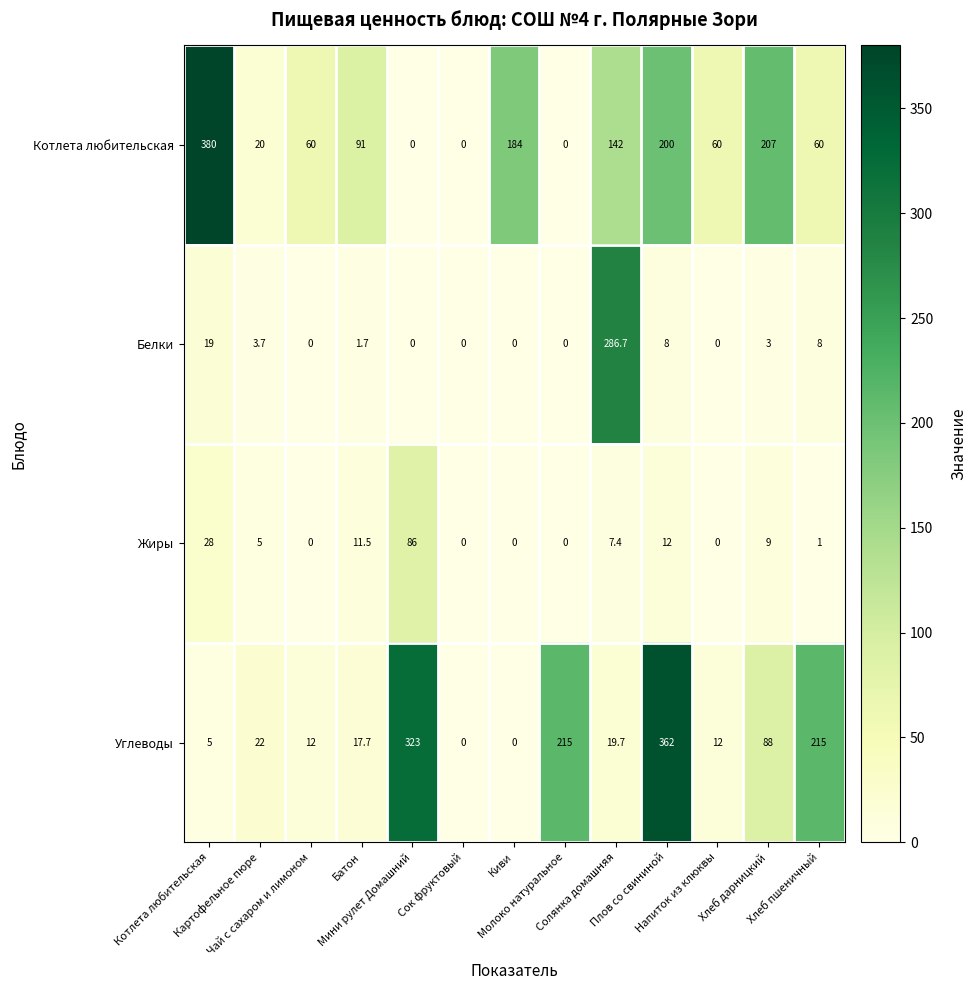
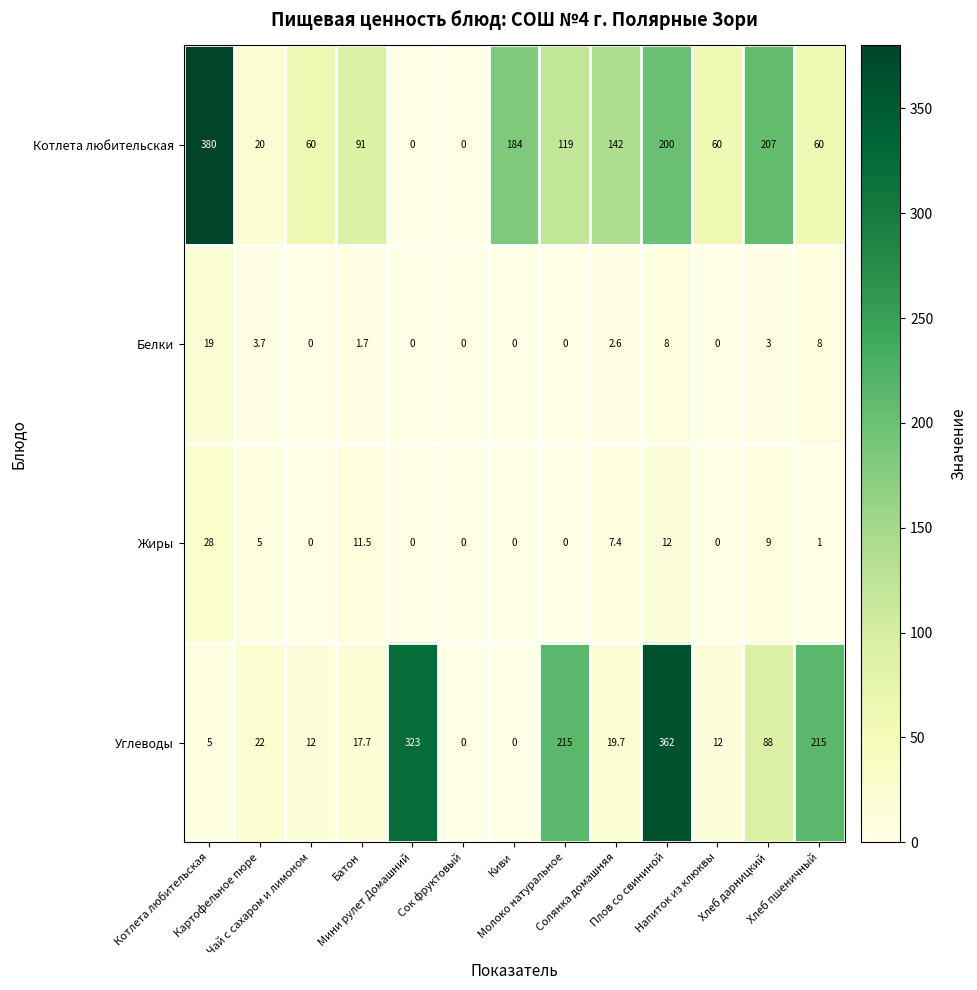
  {
    "Котлета любительская": {
      "Котлета любительская": 380,
      "Картофельное пюре": 20,
      "Чай с сахаром и лимоном": 60,
      "Батон": 91,
      "Мини рулет Домашний": 0,
      "Сок фруктовый": 0,
      "Киви": 184,
-     "Молоко натуральное": 0,
+     "Молоко натуральное": 119,
      "Солянка домашняя": 142,
      "Плов со свининой": 200,
      "Напиток из клюквы": 60,
      "Хлеб дарницкий": 207,
      "Хлеб пшеничный": 60
    },
    "Белки": {
      "Котлета любительская": 19,
      "Картофельное пюре": 3.7,
      "Чай с сахаром и лимоном": 0,
      "Батон": 1.7,
      "Мини рулет Домашний": 0,
      "Сок фруктовый": 0,
      "Киви": 0,
      "Молоко натуральное": 0,
-     "Солянка домашняя": 286.7,
+     "Солянка домашняя": 2.6,
      "Плов со свининой": 8,
      "Напиток из клюквы": 0,
      "Хлеб дарницкий": 3,
      "Хлеб пшеничный": 8
    },
    "Жиры": {
      "Котлета любительская": 28,
      "Картофельное пюре": 5,
      "Чай с сахаром и лимоном": 0,
      "Батон": 11.5,
-     "Мини рулет Домашний": 86,
+     "Мини рулет Домашний": 0,
      "Сок фруктовый": 0,
      "Киви": 0,
      "Молоко натуральное": 0,
      "Солянка домашняя": 7.4,
      "Плов со свининой": 12,
      "Напиток из клюквы": 0,
      "Хлеб дарницкий": 9,
      "Хлеб пшеничный": 1
    },
    "Углеводы": {
      "Котлета любительская": 5,
      "Картофельное пюре": 22,
      "Чай с сахаром и лимоном": 12,
      "Батон": 17.7,
      "Мини рулет Домашний": 323,
      "Сок фруктовый": 0,
      "Киви": 0,
      "Молоко натуральное": 215,
      "Солянка домашняя": 19.7,
      "Плов со свининой": 362,
      "Напиток из клюквы": 12,
      "Хлеб дарницкий": 88,
      "Хлеб пшеничный": 215
    }
  }
